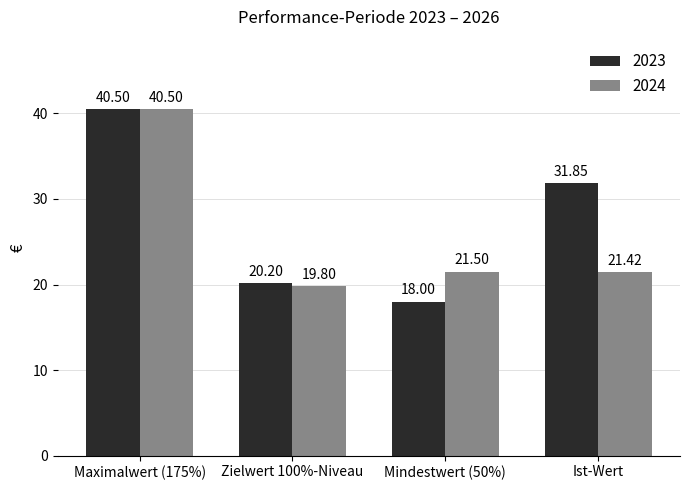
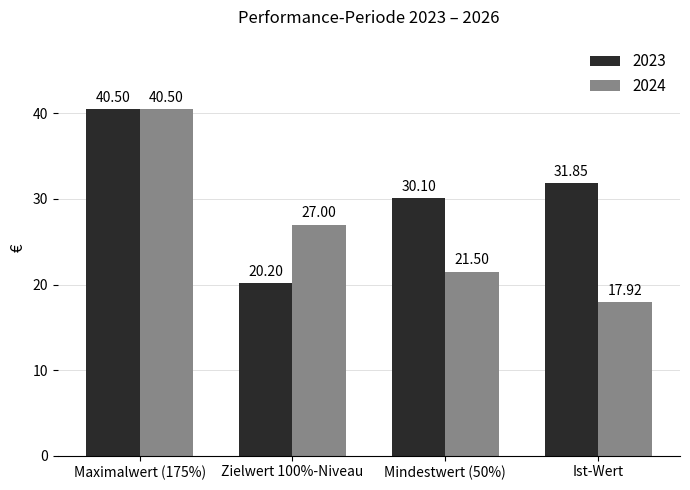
  {
    "2023": {
      "Maximalwert (175%)": 40.50,
      "Zielwert 100%-Niveau": 20.20,
-     "Mindestwert (50%)": 18.00,
+     "Mindestwert (50%)": 30.10,
      "Ist-Wert": 31.85
    },
    "2024": {
      "Maximalwert (175%)": 40.50,
-     "Zielwert 100%-Niveau": 19.80,
+     "Zielwert 100%-Niveau": 27.00,
      "Mindestwert (50%)": 21.50,
-     "Ist-Wert": 21.42
+     "Ist-Wert": 17.92
    }
  }
